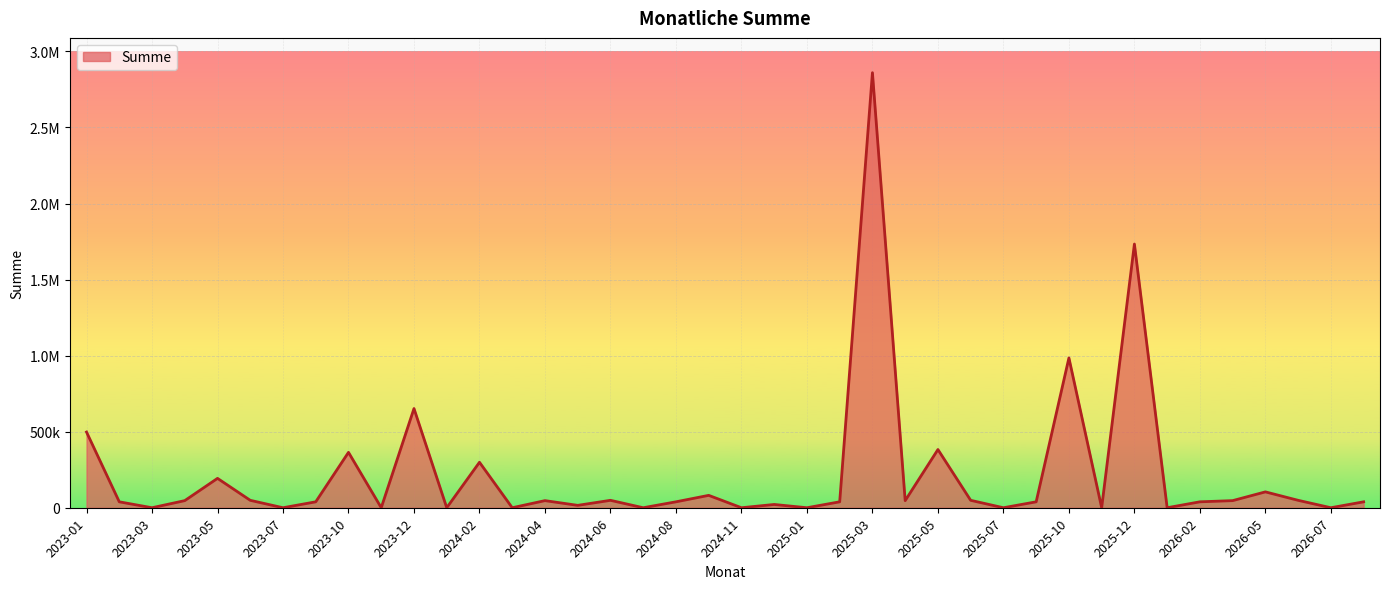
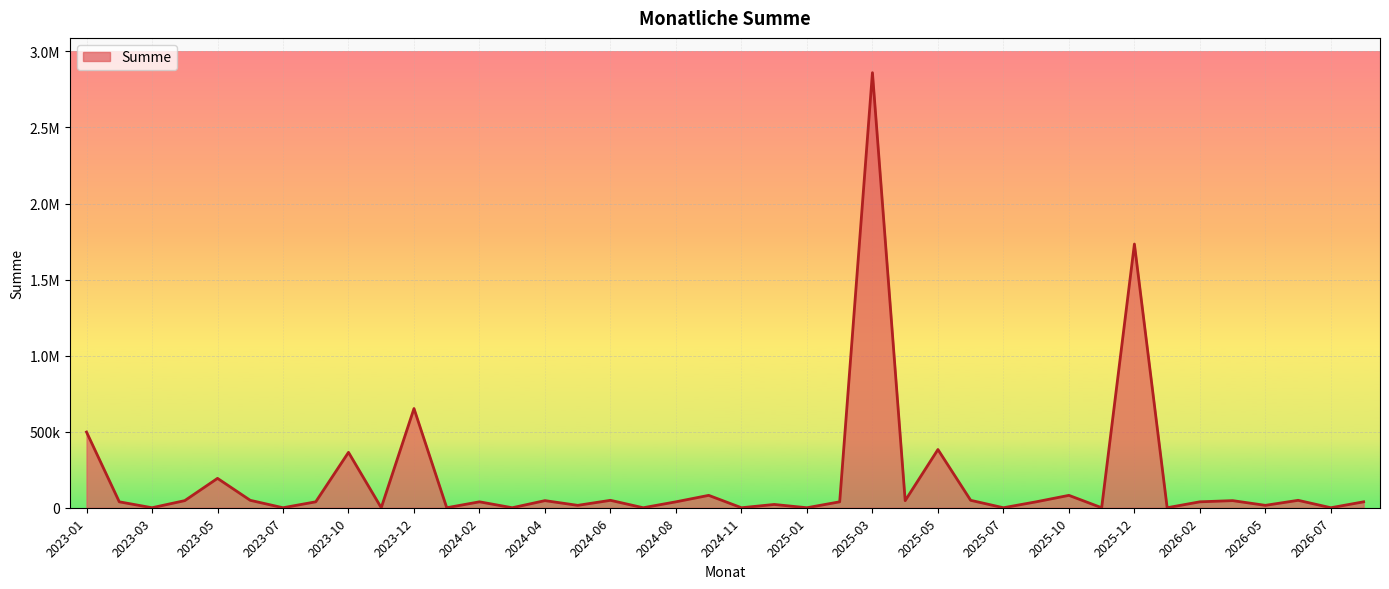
  {
    "2023-01": 500000,
    "2023-03": 0,
    "2023-05": 190000,
    "2023-07": 0,
    "2023-10": 360000,
    "2023-12": 650000,
-   "2024-02": 300000,
+   "2024-02": 40000,
    "2024-04": 50000,
    "2024-06": 50000,
    "2024-08": 40000,
    "2024-11": 0,
    "2025-01": 0,
    "2025-03": 2860000,
    "2025-05": 380000,
    "2025-07": 0,
-   "2025-10": 980000,
+   "2025-10": 80000,
    "2025-12": 1730000,
    "2026-02": 40000,
-   "2026-05": 100000,
+   "2026-05": 20000,
    "2026-07": 0
  }
